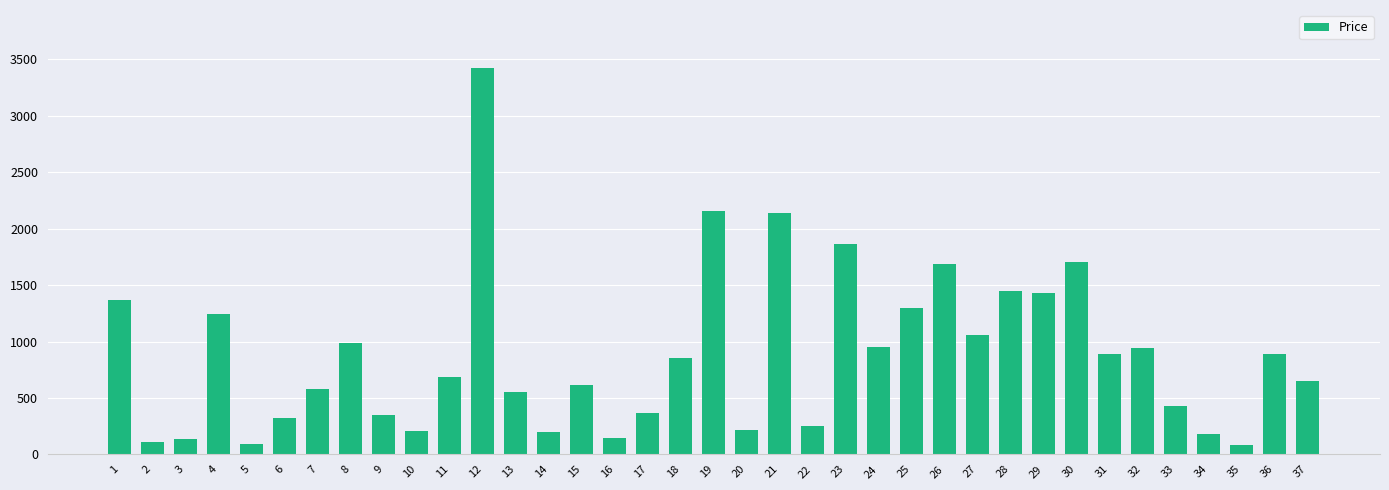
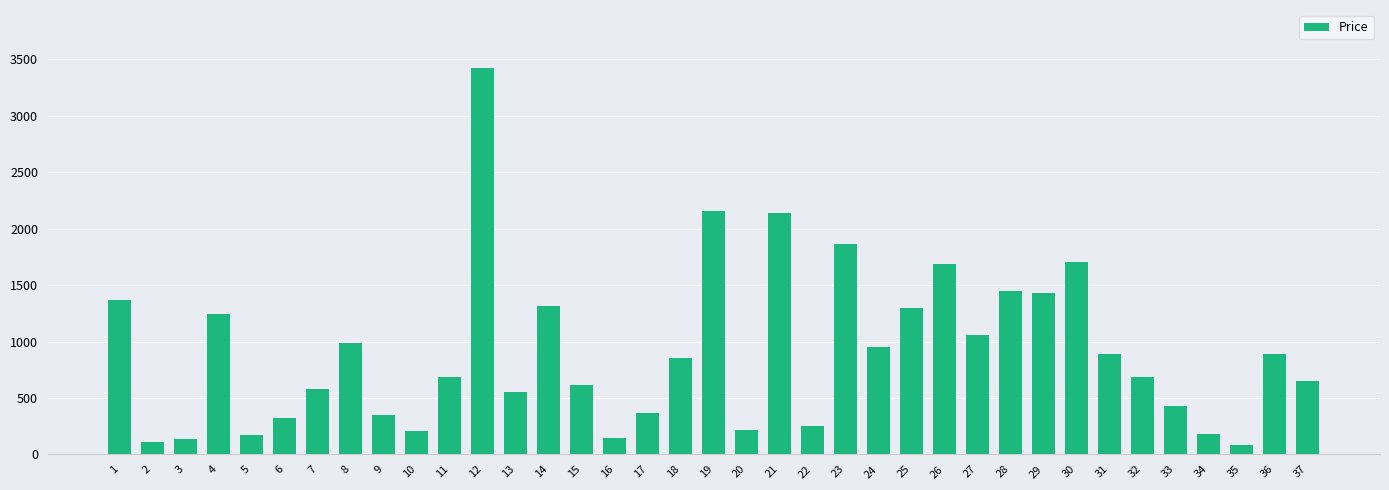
  {
    "1": 1370,
    "2": 110,
    "3": 140,
    "4": 1250,
-   "5": 100,
+   "5": 170,
    "6": 320,
    "7": 580,
    "8": 980,
    "9": 350,
    "10": 210,
    "11": 690,
    "12": 3430,
    "13": 560,
-   "14": 200,
+   "14": 1320,
    "15": 620,
    "16": 140,
    "17": 360,
    "18": 850,
    "19": 2150,
    "20": 220,
    "21": 2140,
    "22": 260,
    "23": 1860,
    "24": 950,
    "25": 1300,
    "26": 1680,
    "27": 1050,
    "28": 1440,
    "29": 1430,
    "30": 1710,
    "31": 890,
-   "32": 940,
+   "32": 690,
    "33": 430,
    "34": 180,
    "35": 90,
    "36": 890,
    "37": 650
  }
